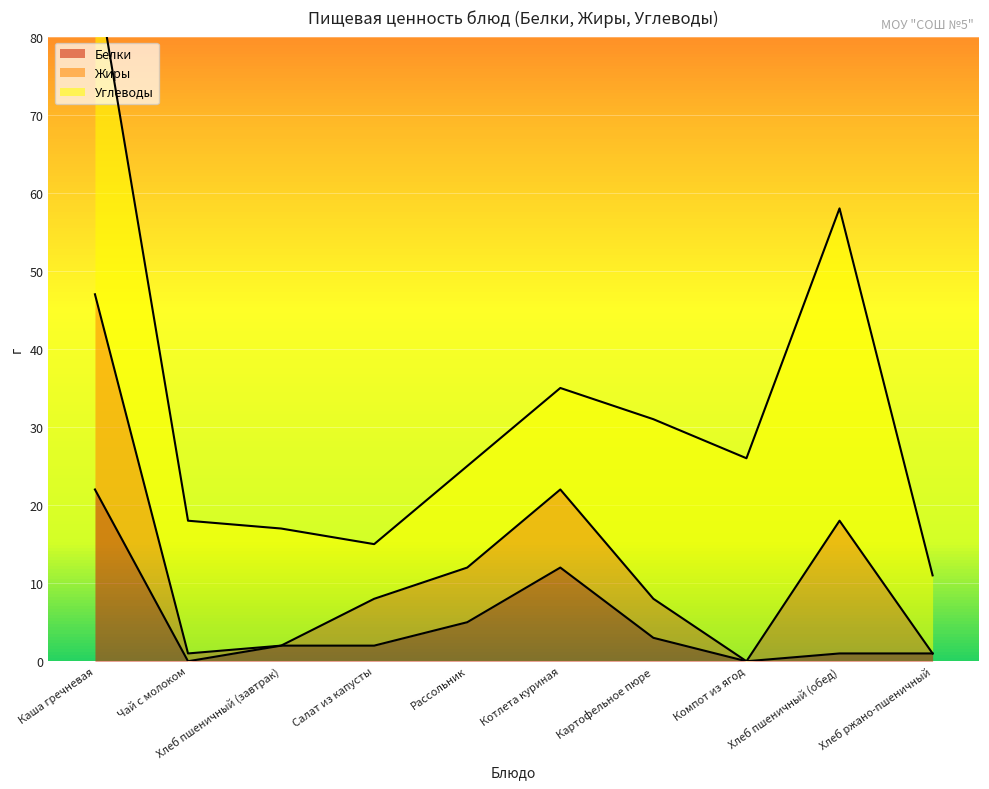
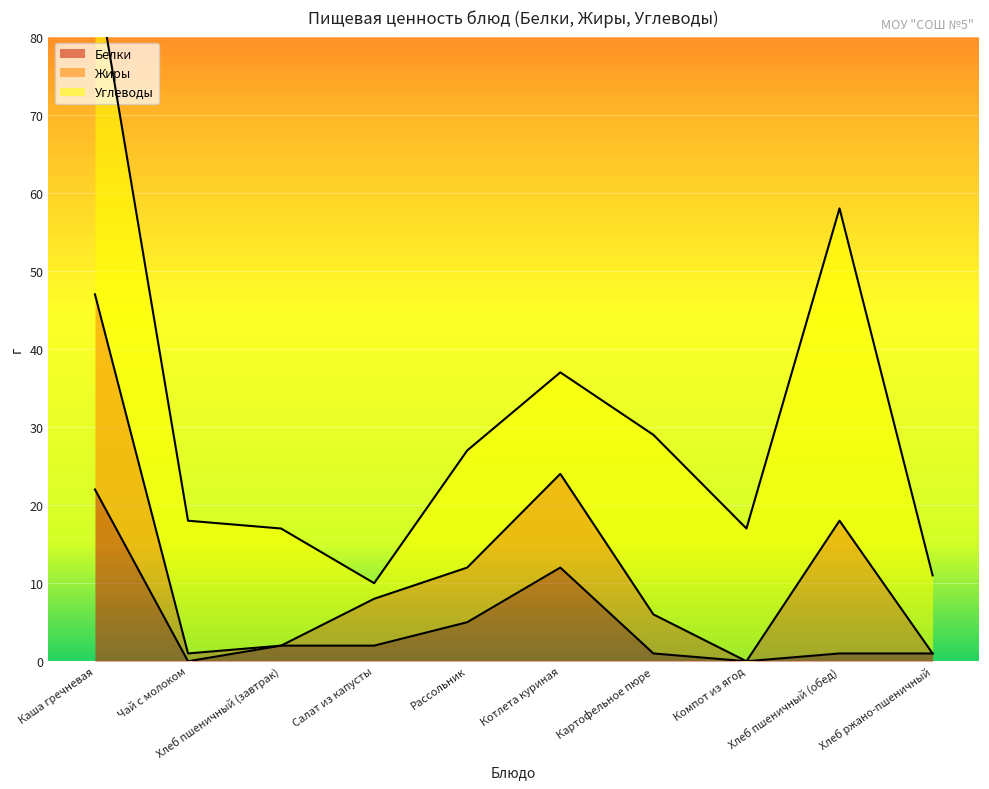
  {
    "Белки": {
      "Каша гречневая": 22,
      "Чай с молоком": 0,
      "Салат из капусты": 2,
      "Рассольник": 5,
      "Котлета куриная": 12,
-     "Картофельное пюре": 3,
+     "Картофельное пюре": 1,
      "Хлеб пшеничный (обед)": 1
    },
    "Жиры": {
      "Каша гречневая": 25,
      "Чай с молоком": 1,
      "Салат из капусты": 6,
      "Рассольник": 7,
-     "Котлета куриная": 10,
+     "Котлета куриная": 12,
      "Картофельное пюре": 5,
      "Хлеб пшеничный (обед)": 17
    },
    "Углеводы": {
      "Чай с молоком": 17,
      "Хлеб пшеничный (завтрак)": 15,
-     "Салат из капусты": 7,
-     "Рассольник": 13,
+     "Салат из капусты": 2,
+     "Рассольник": 15,
      "Котлета куриная": 13,
      "Картофельное пюре": 23,
-     "Компот из ягод": 26,
+     "Компот из ягод": 17,
      "Хлеб пшеничный (обед)": 40,
      "Хлеб ржано-пшеничный": 10
    }
  }
